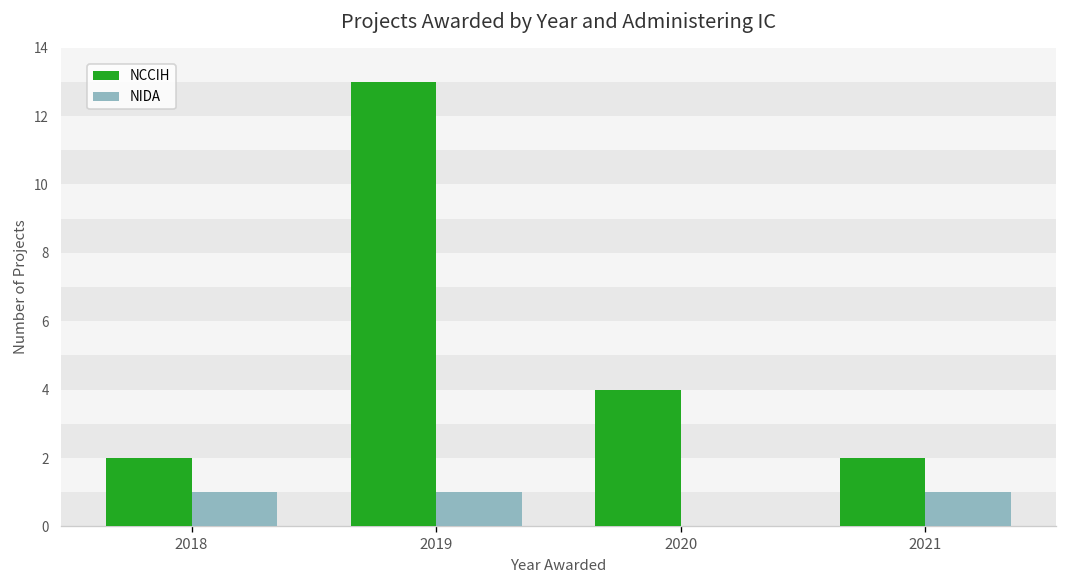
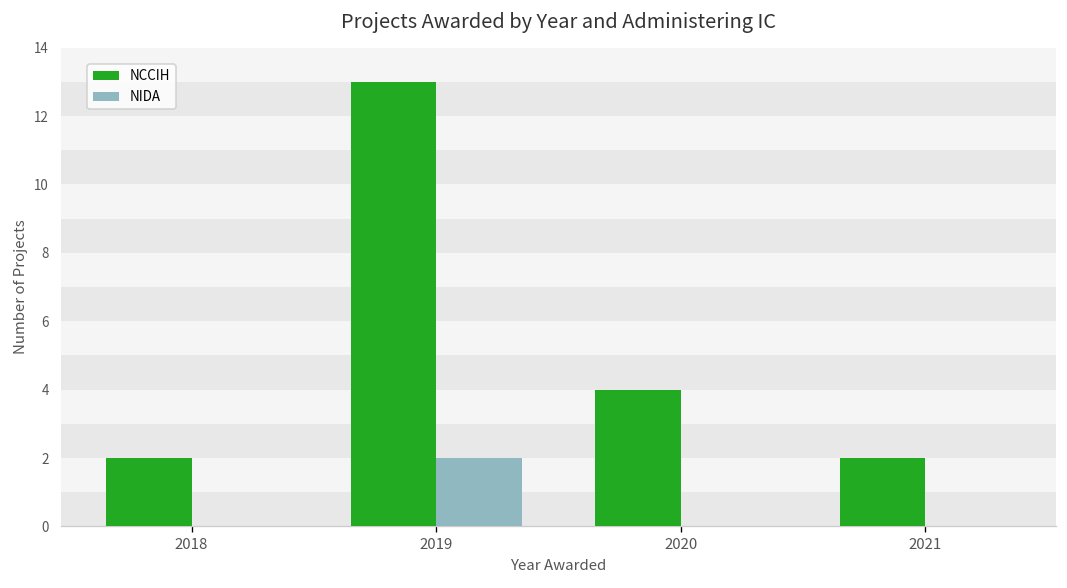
  {
    "NCCIH": {
      "2018": 2,
      "2019": 13,
      "2020": 4,
      "2021": 2
    },
    "NIDA": {
-     "2018": 1,
-     "2019": 1,
+     "2018": 0,
+     "2019": 2,
      "2020": 0,
-     "2021": 1
+     "2021": 0
    }
  }
